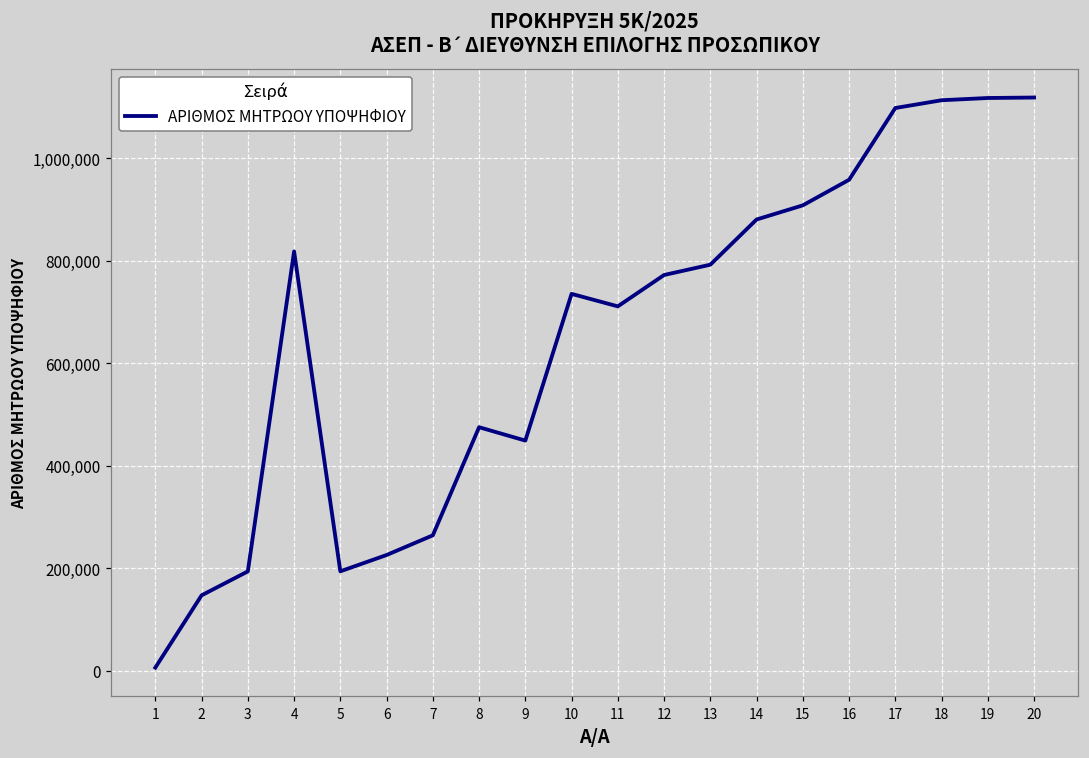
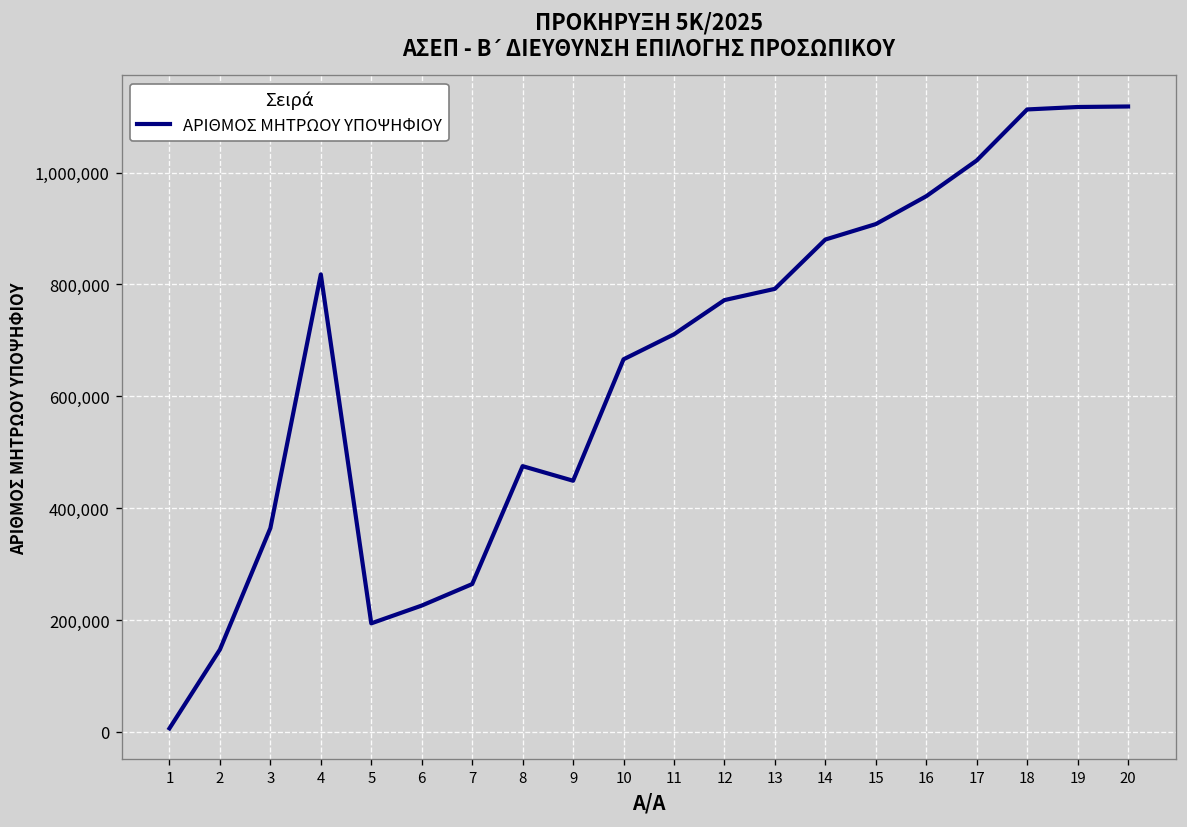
  {
    "1": "10,000",
    "2": "150,000",
-   "3": "190,000",
+   "3": "360,000",
    "4": "820,000",
    "5": "190,000",
    "6": "230,000",
    "7": "260,000",
    "8": "480,000",
    "9": "450,000",
-   "10": "740,000",
+   "10": "670,000",
    "11": "710,000",
    "12": "770,000",
    "13": "790,000",
    "14": "880,000",
    "15": "910,000",
    "16": "960,000",
-   "17": "1,100,000",
+   "17": "1,020,000",
    "18": "1,110,000",
    "19": "1,120,000",
    "20": "1,120,000"
  }
